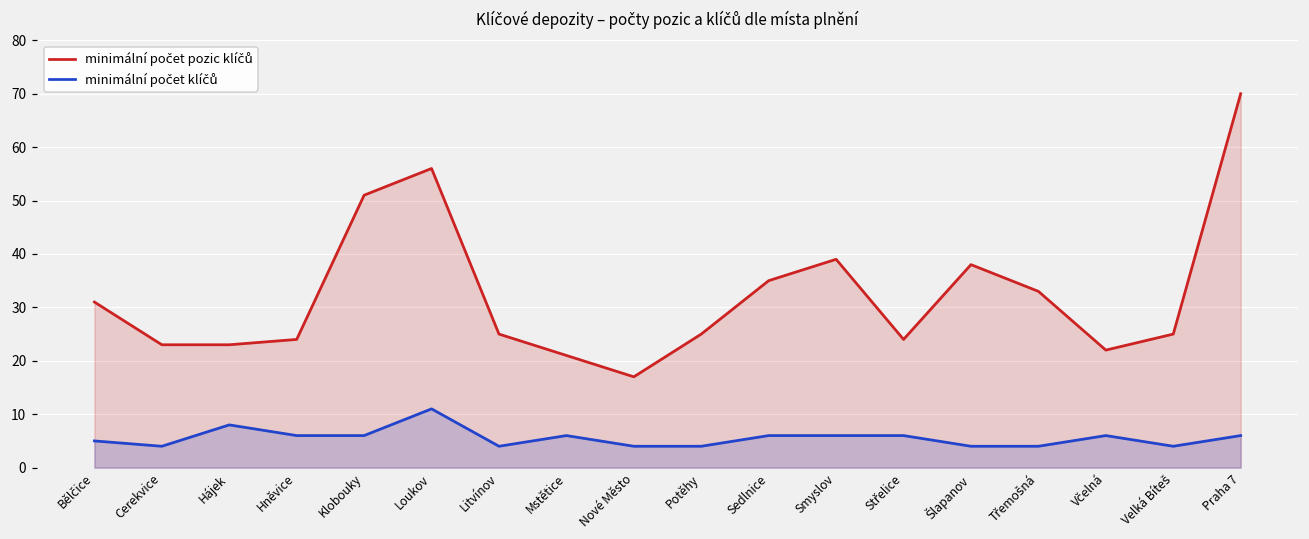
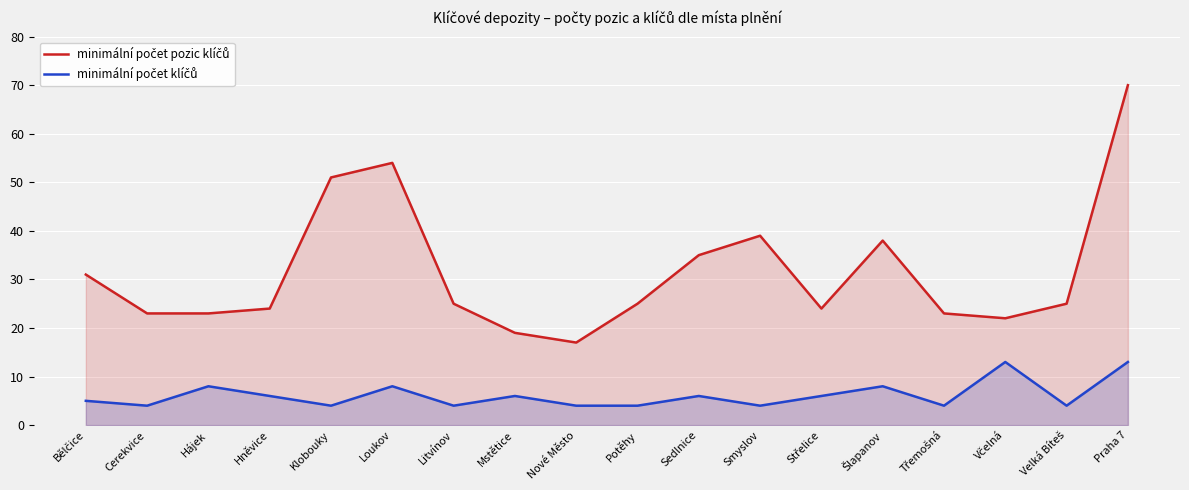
  {
    "minimální počet pozic klíčů": {
      "Bělčice": 31,
      "Cerekvice": 23,
      "Hájek": 23,
      "Hněvice": 24,
      "Klobouky": 51,
-     "Loukov": 56,
+     "Loukov": 54,
      "Litvínov": 25,
-     "Mstětice": 21,
+     "Mstětice": 19,
      "Nové Město": 17,
      "Potěhy": 25,
      "Sedlnice": 35,
      "Smyslov": 39,
      "Střelice": 24,
      "Šlapanov": 38,
-     "Třemošná": 33,
+     "Třemošná": 23,
      "Včelná": 22,
      "Velká Bíteš": 25,
      "Praha 7": 70
    },
    "minimální počet klíčů": {
      "Bělčice": 5,
      "Cerekvice": 4,
      "Hájek": 8,
      "Hněvice": 6,
-     "Klobouky": 6,
-     "Loukov": 11,
+     "Klobouky": 4,
+     "Loukov": 8,
      "Litvínov": 4,
      "Mstětice": 6,
      "Nové Město": 4,
      "Potěhy": 4,
      "Sedlnice": 6,
-     "Smyslov": 6,
+     "Smyslov": 4,
      "Střelice": 6,
-     "Šlapanov": 4,
+     "Šlapanov": 8,
      "Třemošná": 4,
-     "Včelná": 6,
+     "Včelná": 13,
      "Velká Bíteš": 4,
-     "Praha 7": 6
+     "Praha 7": 13
    }
  }
